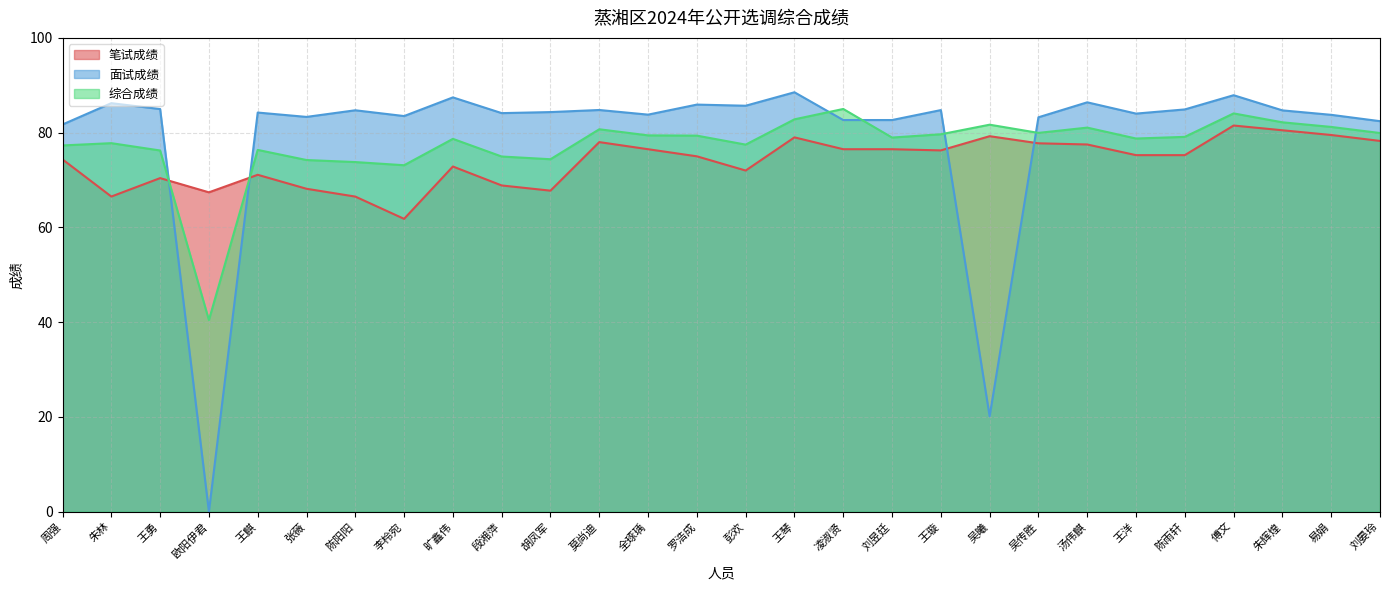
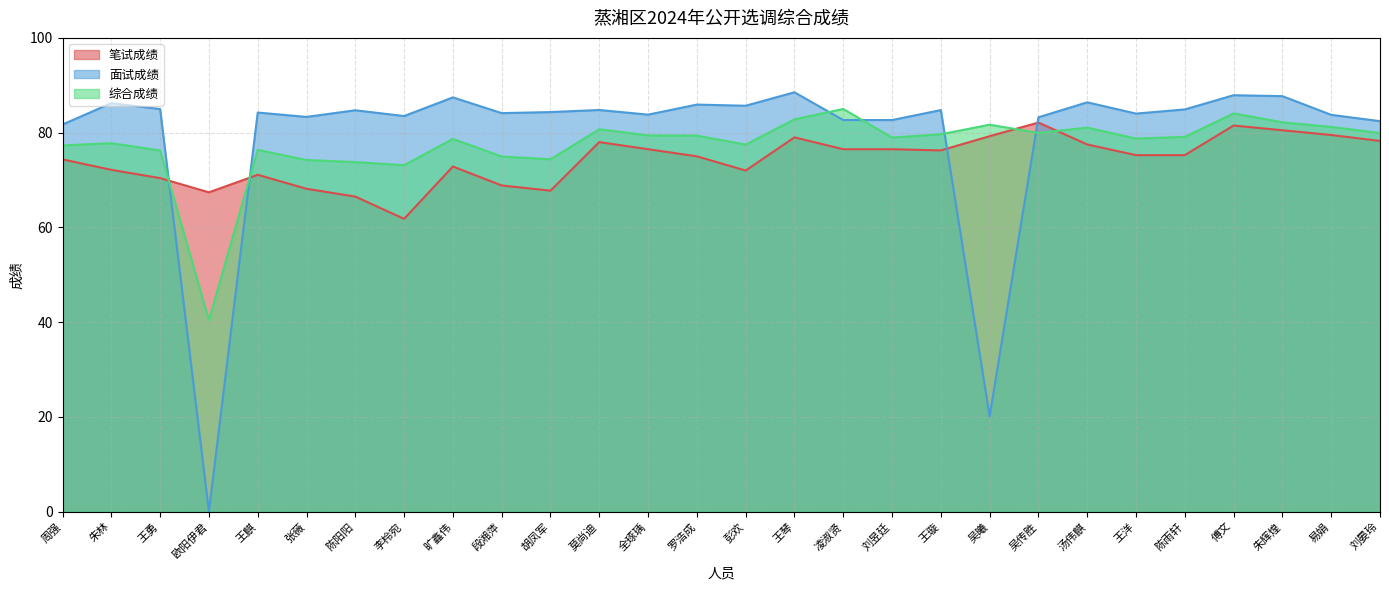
  {
    "笔试成绩": {
      "周强": 74,
-     "朱林": 67,
+     "朱林": 72,
      "王勇": 70,
      "欧阳伊君": 67,
      "王麒": 71,
      "张薇": 68,
      "陈阳阳": 67,
      "李柃宛": 62,
      "旷鑫伟": 73,
      "段湘萍": 69,
      "胡凤军": 68,
      "莫尚迪": 78,
      "全琢瑀": 77,
      "罗浩成": 75,
      "彭欢": 72,
      "王琴": 79,
      "凌淑贤": 77,
      "刘昱廷": 77,
      "王璇": 76,
      "吴曦": 79,
-     "吴传胜": 78,
+     "吴传胜": 82,
      "汤伟麒": 78,
      "王洋": 75,
      "陈雨轩": 75,
      "傅文": 82,
      "朱辉煌": 81,
      "易娟": 80,
      "刘晏玲": 78
    },
    "面试成绩": {
      "周强": 82,
      "王勇": 85,
      "欧阳伊君": 0,
      "王麒": 84,
      "张薇": 83,
      "陈阳阳": 85,
      "李柃宛": 84,
      "旷鑫伟": 87,
      "段湘萍": 84,
      "胡凤军": 84,
      "莫尚迪": 85,
      "全琢瑀": 84,
      "罗浩成": 86,
      "彭欢": 86,
      "王琴": 89,
      "凌淑贤": 83,
      "刘昱廷": 83,
      "王璇": 85,
      "吴曦": 20,
      "吴传胜": 83,
      "汤伟麒": 86,
      "王洋": 84,
      "陈雨轩": 85,
      "傅文": 88,
-     "朱辉煌": 85,
+     "朱辉煌": 88,
      "易娟": 84,
      "刘晏玲": 82
    },
    "综合成绩": {
      "周强": 77,
      "朱林": 78,
      "王勇": 76,
      "欧阳伊君": 40,
      "王麒": 76,
      "张薇": 74,
      "陈阳阳": 74,
      "李柃宛": 73,
      "旷鑫伟": 79,
      "段湘萍": 75,
      "胡凤军": 74,
      "莫尚迪": 81,
      "全琢瑀": 79,
      "罗浩成": 79,
      "彭欢": 77,
      "王琴": 83,
      "凌淑贤": 85,
      "刘昱廷": 79,
      "王璇": 80,
      "吴曦": 82,
      "吴传胜": 80,
      "汤伟麒": 81,
      "王洋": 79,
      "陈雨轩": 79,
      "傅文": 84,
      "朱辉煌": 82,
      "易娟": 81,
      "刘晏玲": 80
    }
  }
